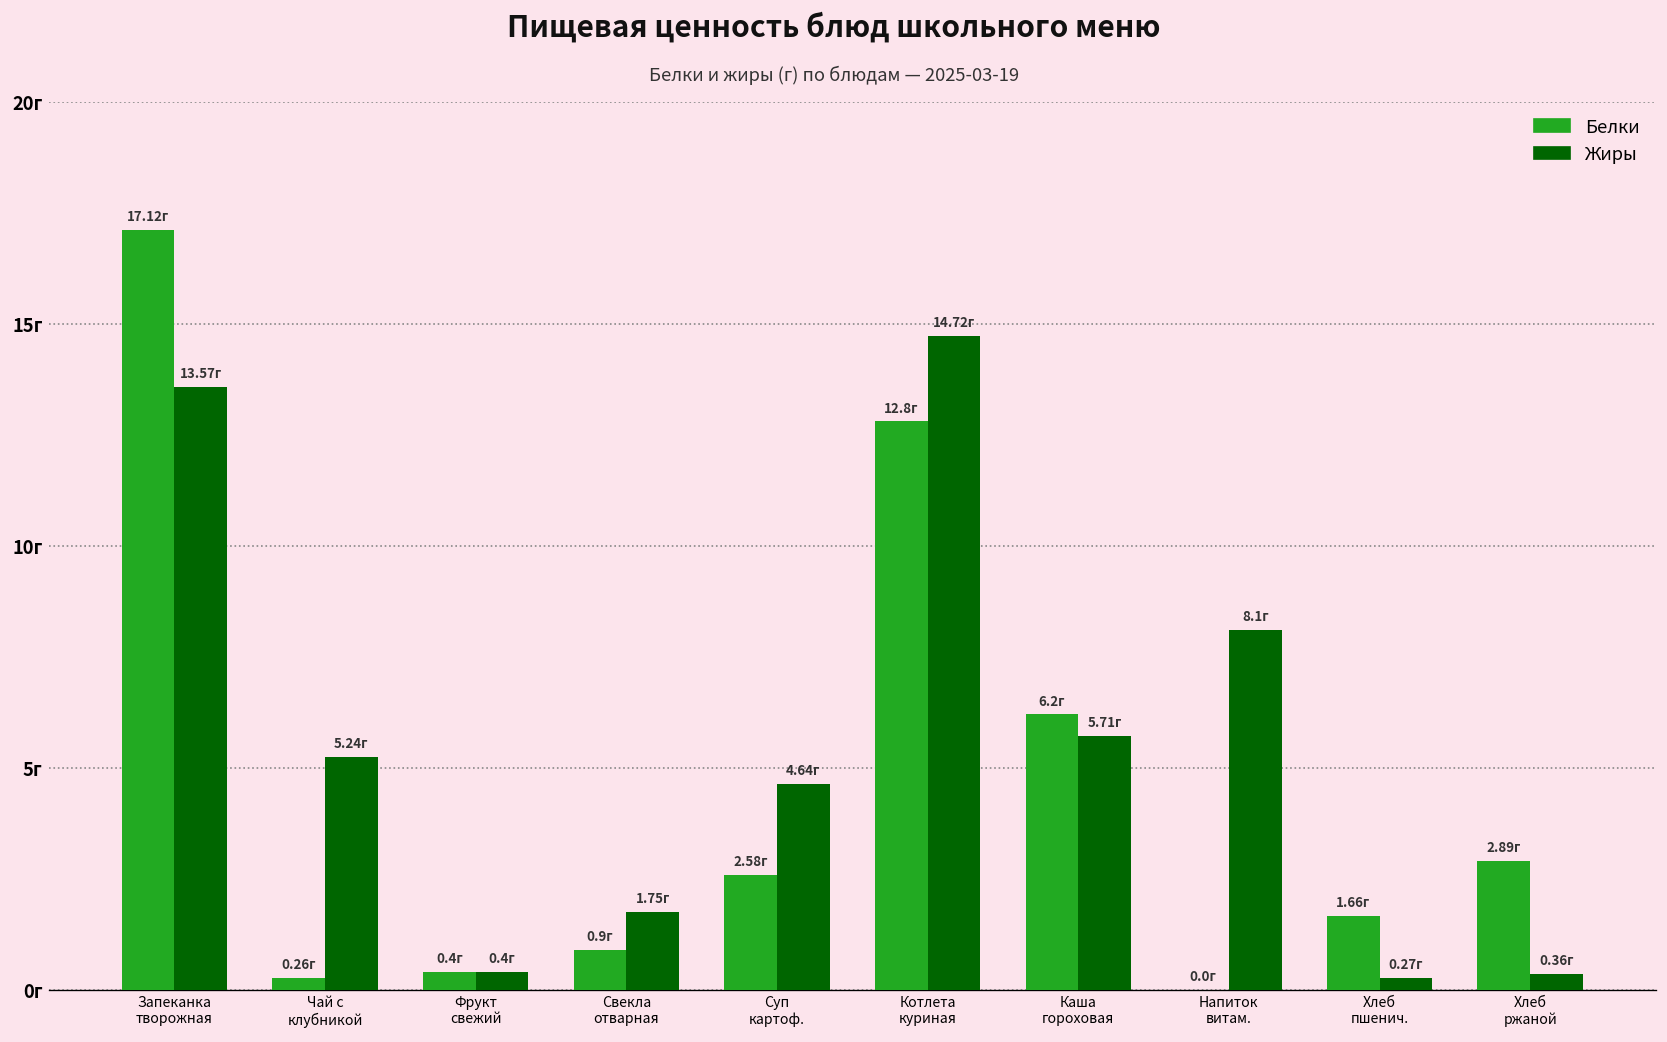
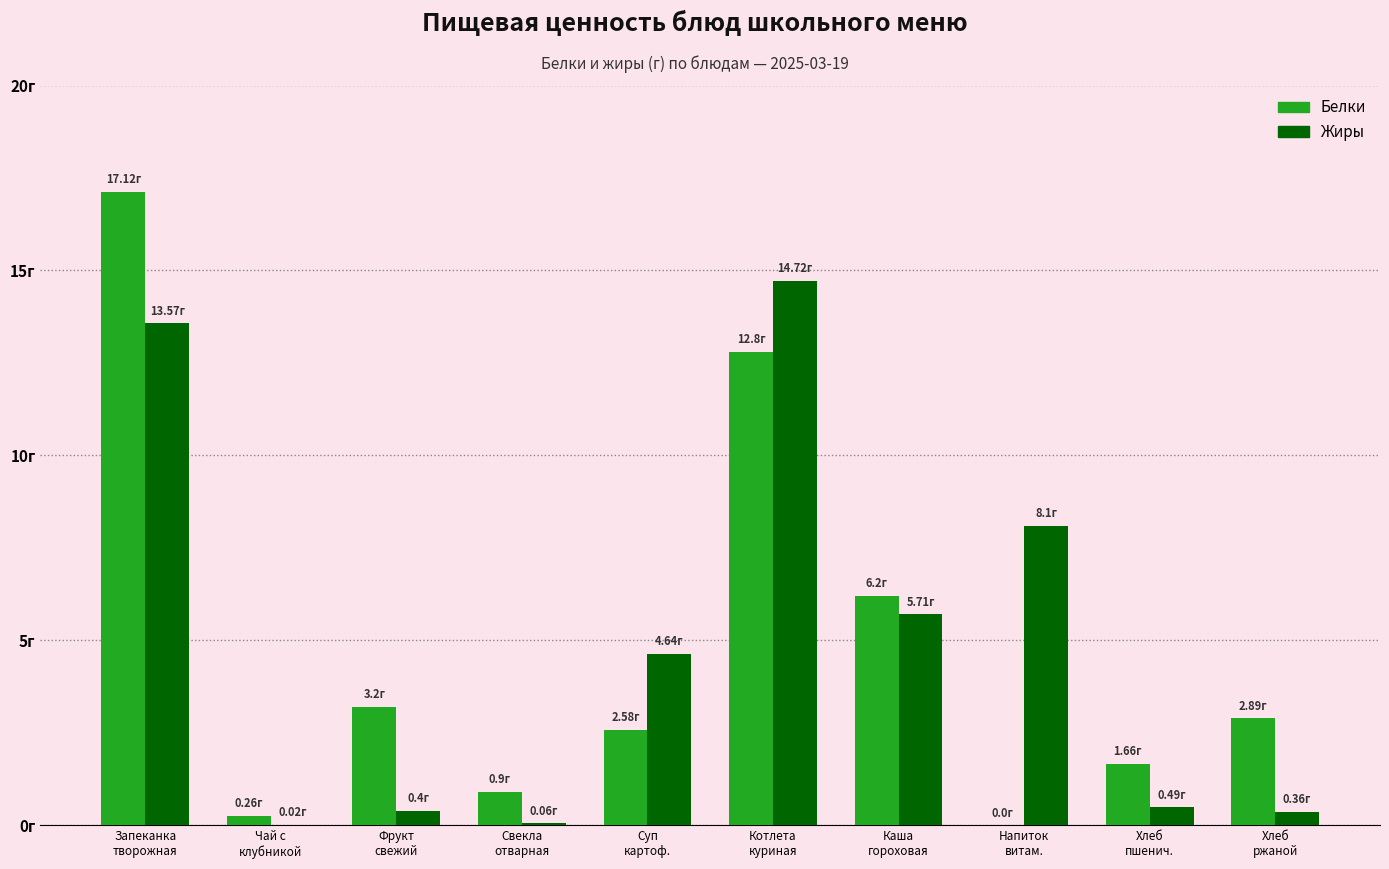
  {
    "Белки": {
      "Запеканка творожная": "17.12г",
      "Чай с клубникой": "0.26г",
-     "Фрукт свежий": "0.4г",
+     "Фрукт свежий": "3.2г",
      "Свекла отварная": "0.9г",
      "Суп картоф.": "2.58г",
      "Котлета куриная": "12.8г",
      "Каша гороховая": "6.2г",
      "Напиток витам.": "0.0г",
      "Хлеб пшенич.": "1.66г",
      "Хлеб ржаной": "2.89г"
    },
    "Жиры": {
      "Запеканка творожная": "13.57г",
-     "Чай с клубникой": "5.24г",
+     "Чай с клубникой": "0.02г",
      "Фрукт свежий": "0.4г",
-     "Свекла отварная": "1.75г",
+     "Свекла отварная": "0.06г",
      "Суп картоф.": "4.64г",
      "Котлета куриная": "14.72г",
      "Каша гороховая": "5.71г",
      "Напиток витам.": "8.1г",
-     "Хлеб пшенич.": "0.27г",
+     "Хлеб пшенич.": "0.49г",
      "Хлеб ржаной": "0.36г"
    }
  }
